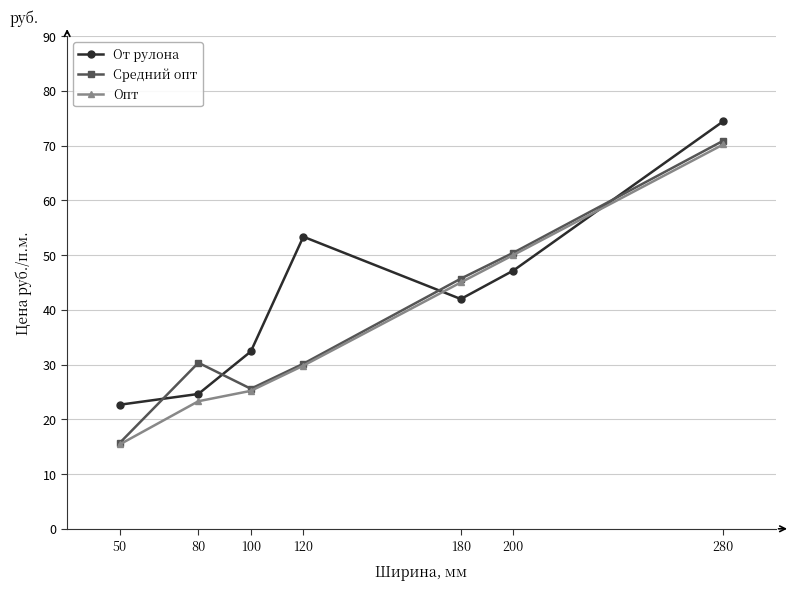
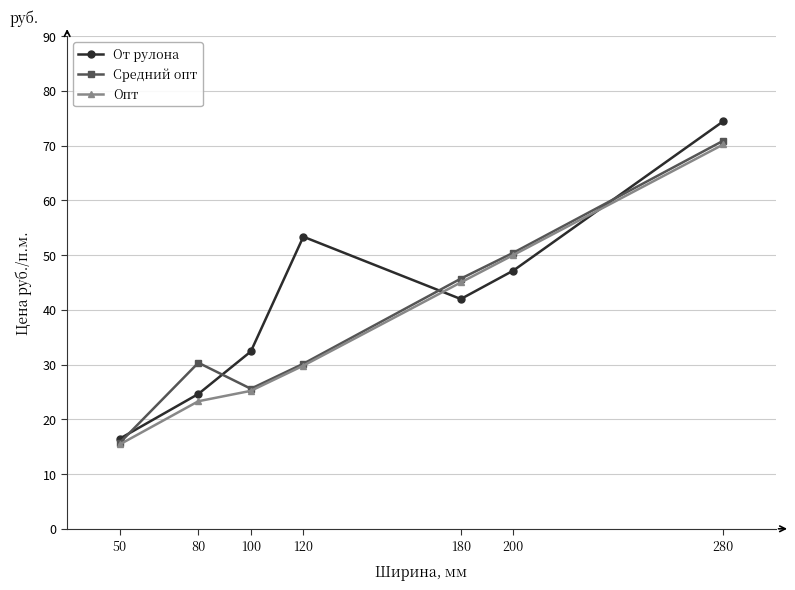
  {
    "От рулона": {
-     "50": 23,
+     "50": 16,
      "80": 25,
      "100": 32,
      "120": 53,
      "180": 42,
      "200": 47,
      "280": 74
    },
    "Средний опт": {
      "80": 30,
      "180": 46,
      "280": 71
    },
    "Опт": {
      "80": 23,
      "180": 45,
      "280": 70
    }
  }
